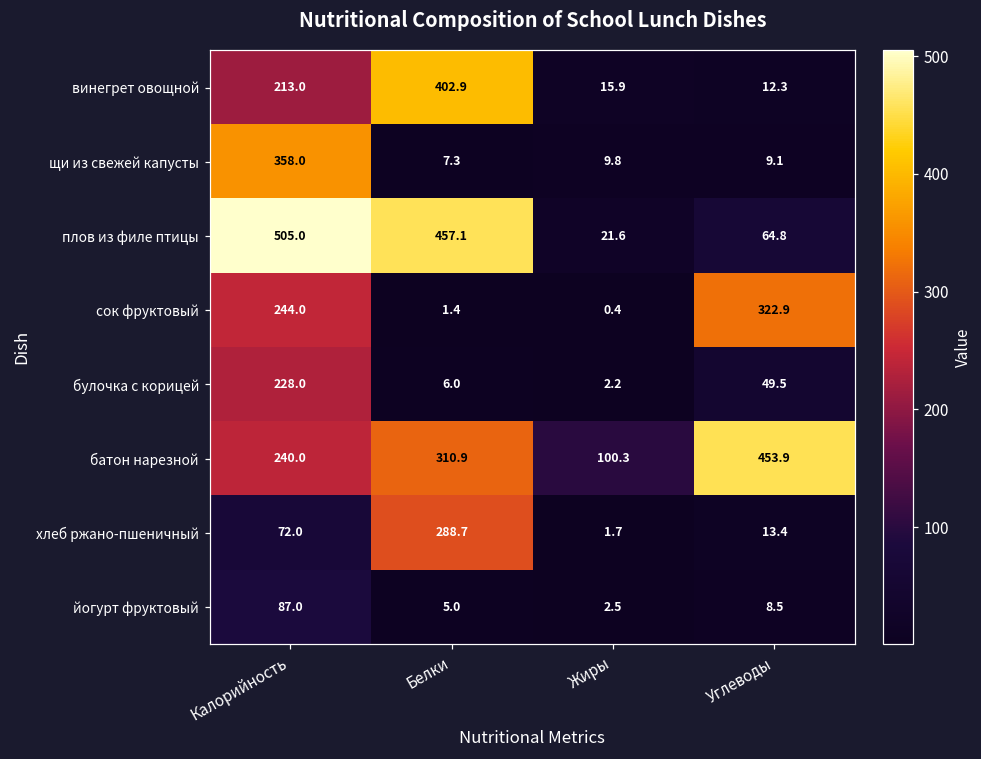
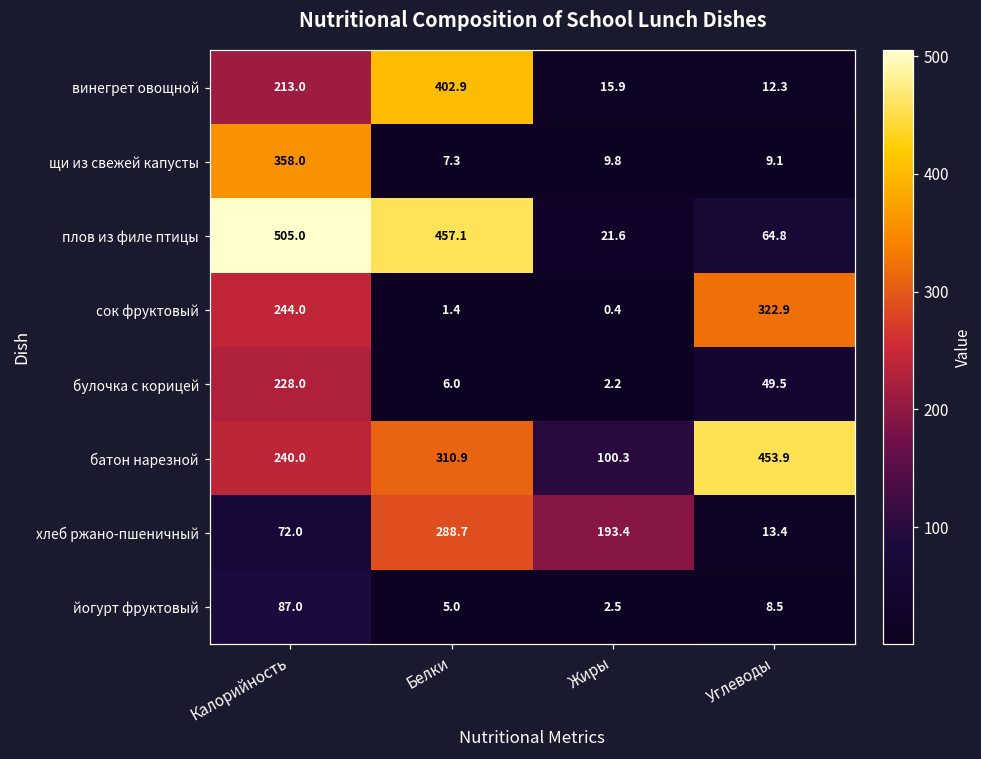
  {
    "винегрет овощной": {
      "Калорийность": 213.0,
      "Белки": 402.9,
      "Жиры": 15.9,
      "Углеводы": 12.3
    },
    "щи из свежей капусты": {
      "Калорийность": 358.0,
      "Белки": 7.3,
      "Жиры": 9.8,
      "Углеводы": 9.1
    },
    "плов из филе птицы": {
      "Калорийность": 505.0,
      "Белки": 457.1,
      "Жиры": 21.6,
      "Углеводы": 64.8
    },
    "сок фруктовый": {
      "Калорийность": 244.0,
      "Белки": 1.4,
      "Жиры": 0.4,
      "Углеводы": 322.9
    },
    "булочка с корицей": {
      "Калорийность": 228.0,
      "Белки": 6.0,
      "Жиры": 2.2,
      "Углеводы": 49.5
    },
    "батон нарезной": {
      "Калорийность": 240.0,
      "Белки": 310.9,
      "Жиры": 100.3,
      "Углеводы": 453.9
    },
    "хлеб ржано-пшеничный": {
      "Калорийность": 72.0,
      "Белки": 288.7,
-     "Жиры": 1.7,
+     "Жиры": 193.4,
      "Углеводы": 13.4
    },
    "йогурт фруктовый": {
      "Калорийность": 87.0,
      "Белки": 5.0,
      "Жиры": 2.5,
      "Углеводы": 8.5
    }
  }
